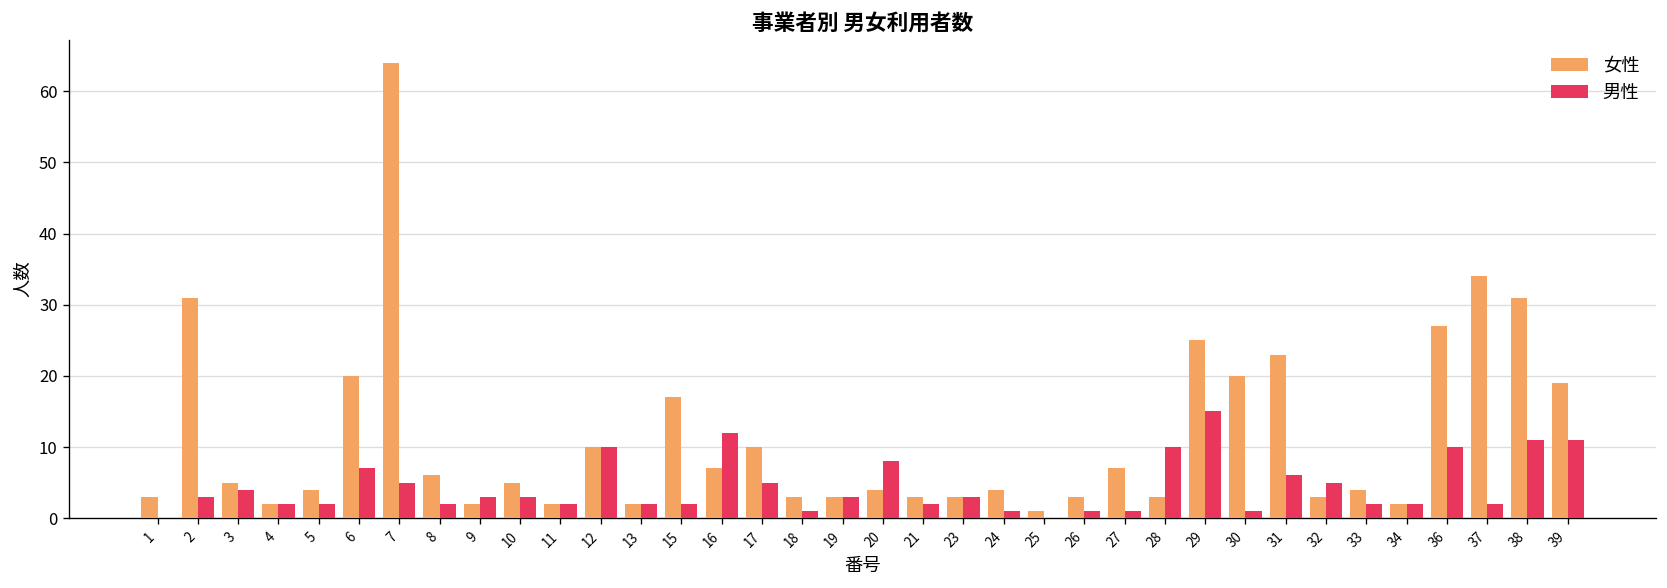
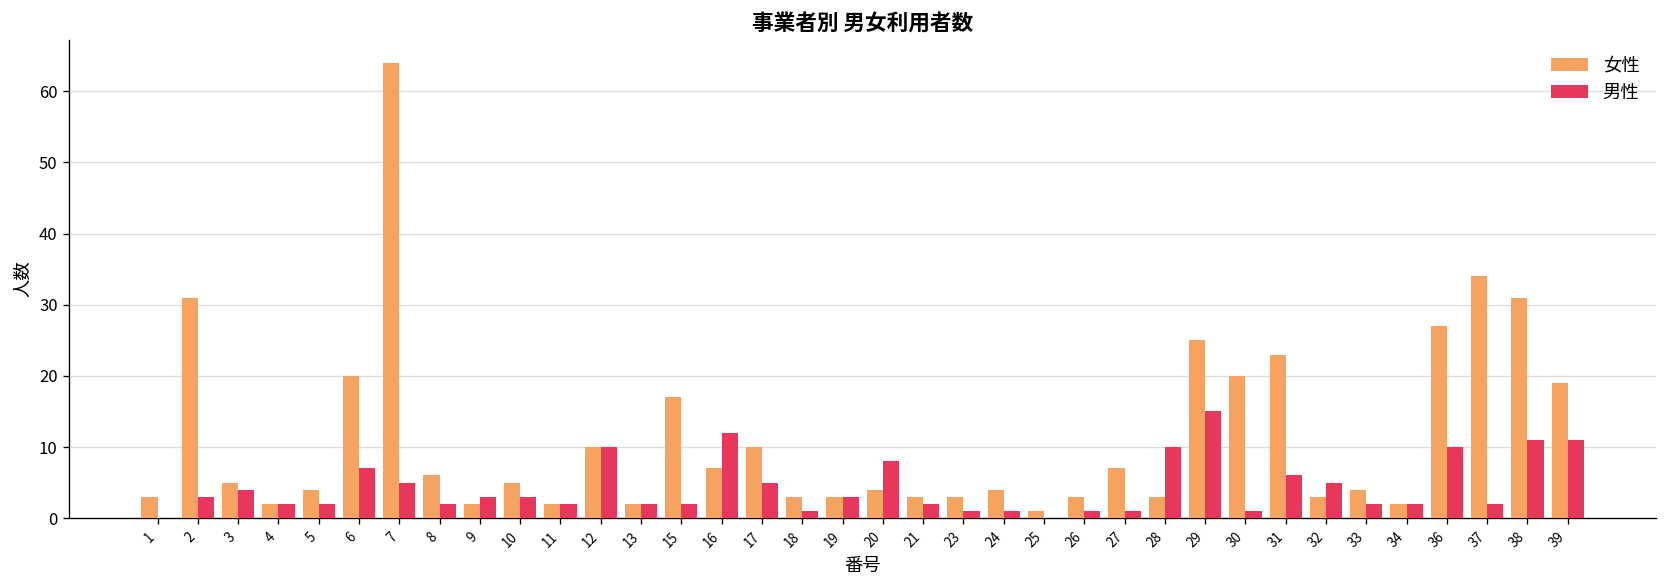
  {
    "女性": {
      "1": 3,
      "2": 31,
      "3": 5,
      "4": 2,
      "5": 4,
      "6": 20,
      "7": 64,
      "8": 6,
      "9": 2,
      "10": 5,
      "11": 2,
      "12": 10,
      "13": 2,
      "15": 17,
      "16": 7,
      "17": 10,
      "18": 3,
      "19": 3,
      "20": 4,
      "21": 3,
      "23": 3,
      "24": 4,
      "25": 1,
      "26": 3,
      "27": 7,
      "28": 3,
      "29": 25,
      "30": 20,
      "31": 23,
      "32": 3,
      "33": 4,
      "34": 2,
      "36": 27,
      "37": 34,
      "38": 31,
      "39": 19
    },
    "男性": {
      "1": 0,
      "2": 3,
      "3": 4,
      "4": 2,
      "5": 2,
      "6": 7,
      "7": 5,
      "8": 2,
      "9": 3,
      "10": 3,
      "11": 2,
      "12": 10,
      "13": 2,
      "15": 2,
      "16": 12,
      "17": 5,
      "18": 1,
      "19": 3,
      "20": 8,
      "21": 2,
-     "23": 3,
+     "23": 1,
      "24": 1,
      "25": 0,
      "26": 1,
      "27": 1,
      "28": 10,
      "29": 15,
      "30": 1,
      "31": 6,
      "32": 5,
      "33": 2,
      "34": 2,
      "36": 10,
      "37": 2,
      "38": 11,
      "39": 11
    }
  }
